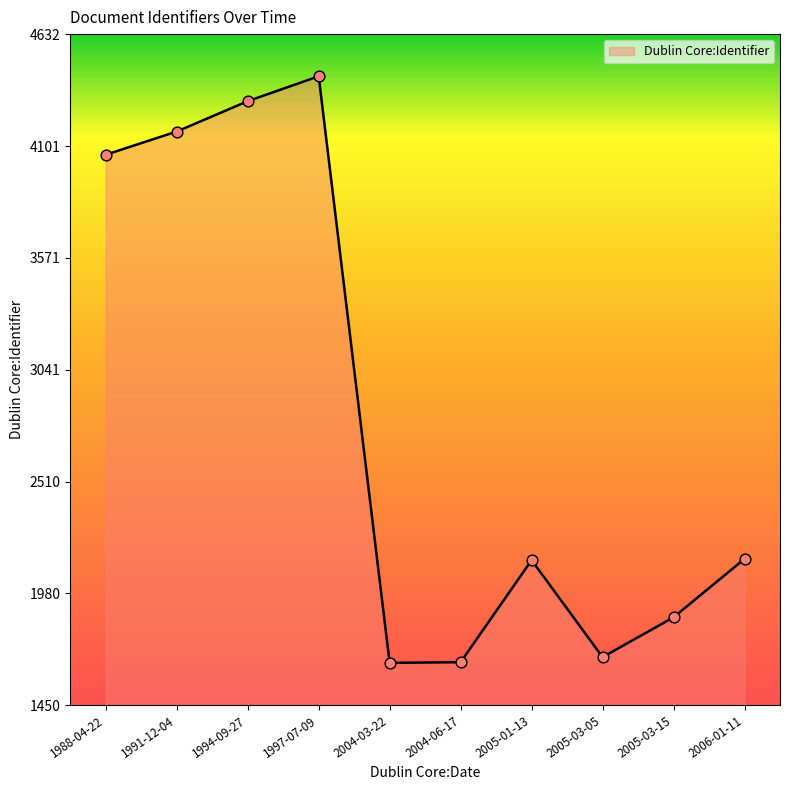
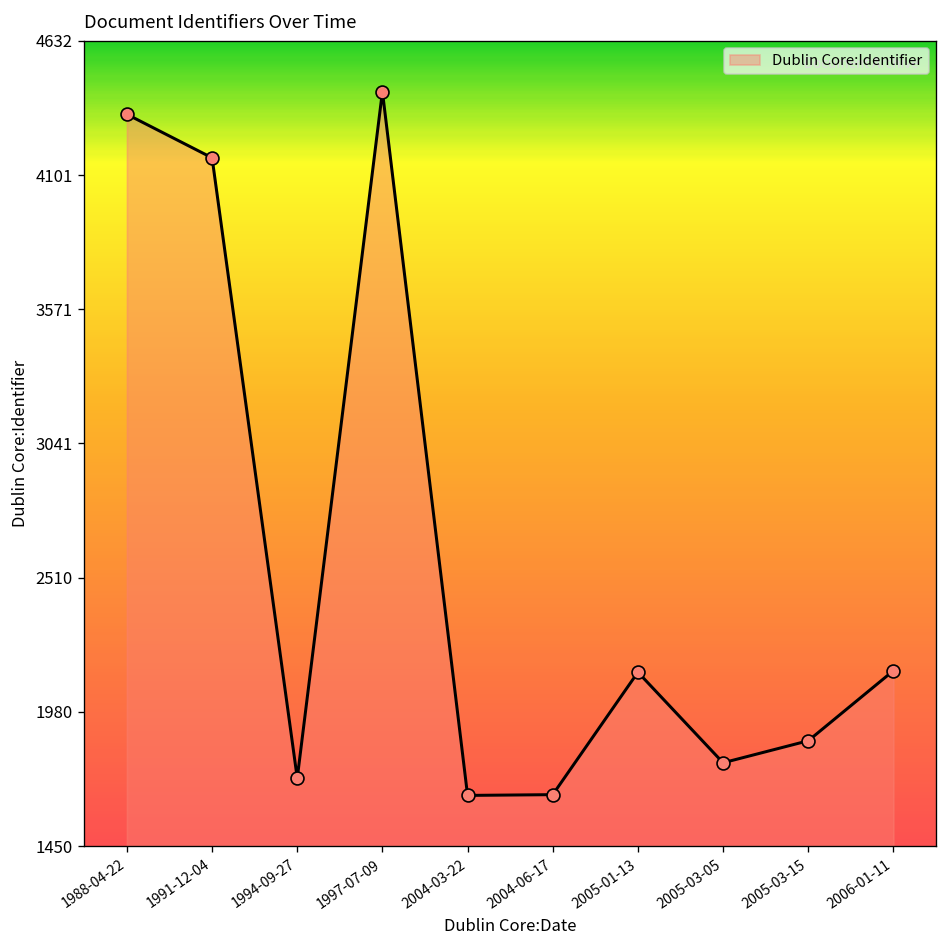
  {
-   "1988-04-22": 4060,
+   "1988-04-22": 4340,
    "1991-12-04": 4170,
-   "1994-09-27": 4310,
+   "1994-09-27": 1720,
    "1997-07-09": 4430,
    "2004-03-22": 1650,
    "2004-06-17": 1650,
    "2005-01-13": 2140,
-   "2005-03-05": 1680,
+   "2005-03-05": 1780,
    "2005-03-15": 1870,
    "2006-01-11": 2140
  }
